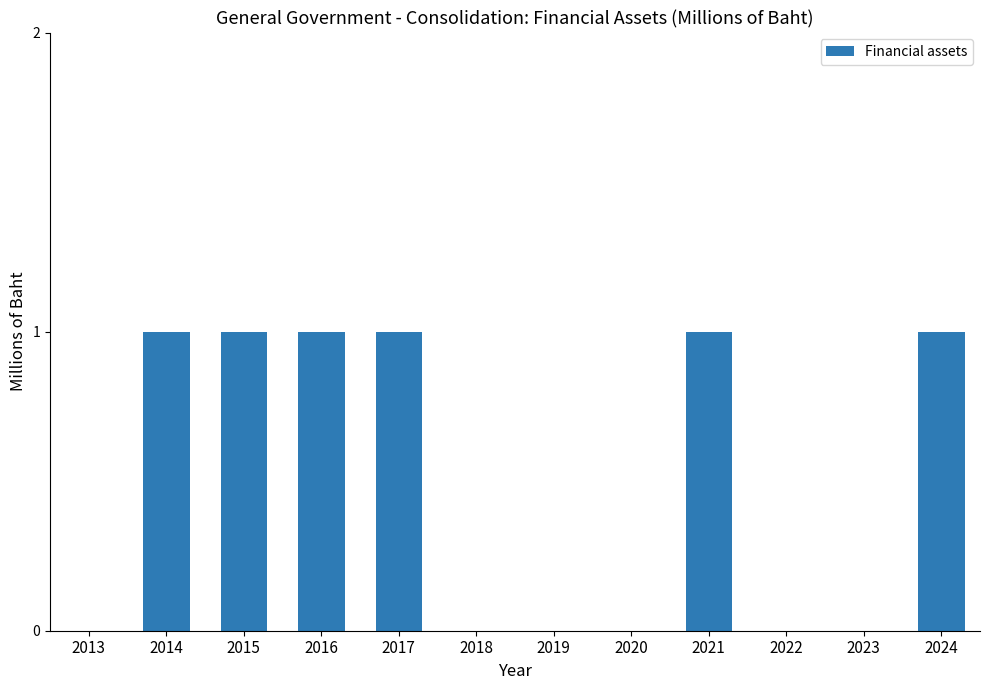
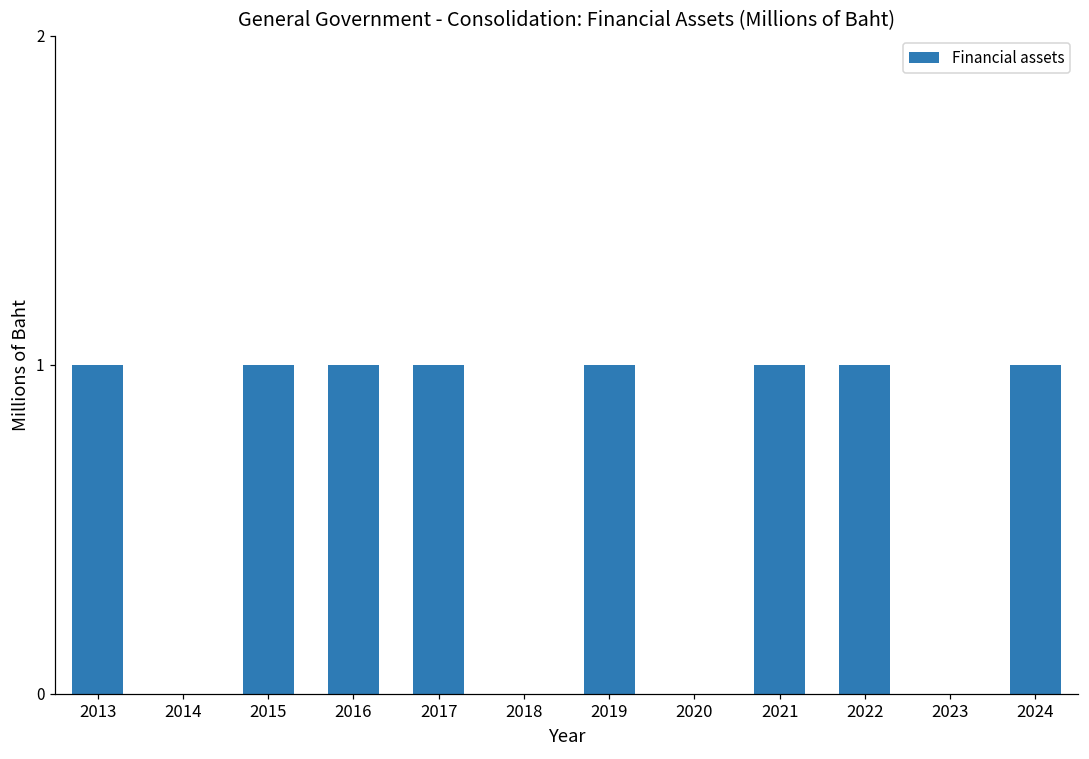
  {
-   "2013": 0,
-   "2014": 1,
+   "2013": 1,
+   "2014": 0,
    "2015": 1,
    "2016": 1,
    "2017": 1,
    "2018": 0,
-   "2019": 0,
+   "2019": 1,
    "2020": 0,
    "2021": 1,
-   "2022": 0,
+   "2022": 1,
    "2023": 0,
    "2024": 1
  }
